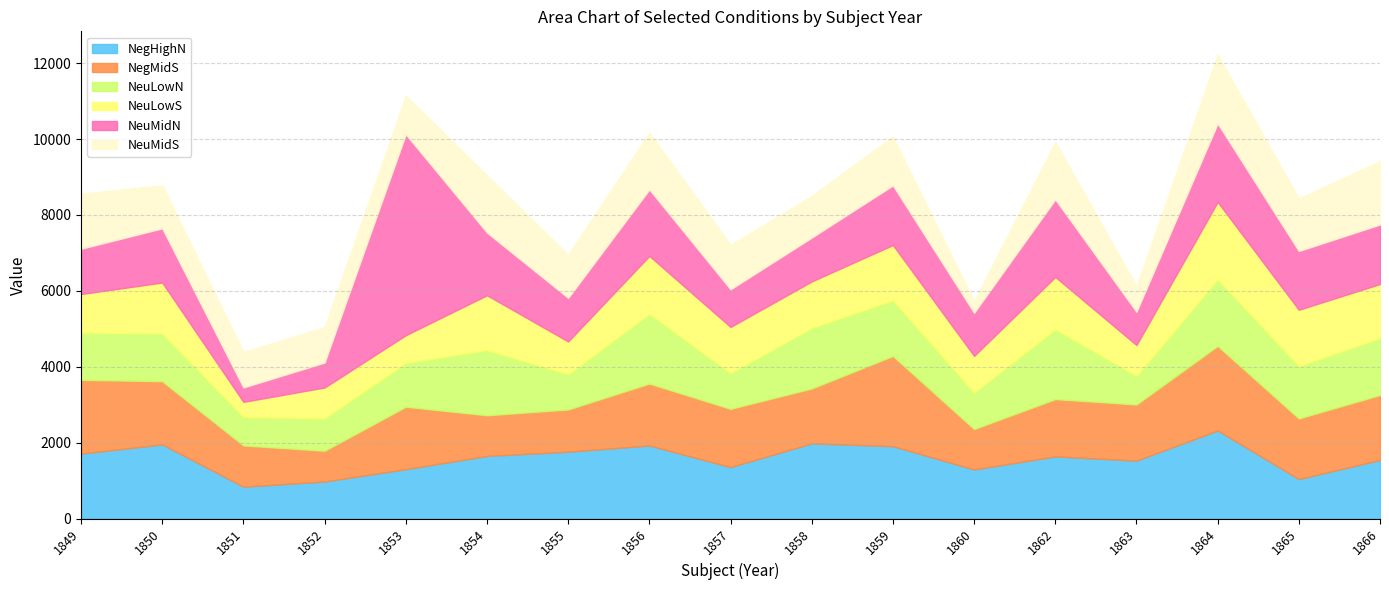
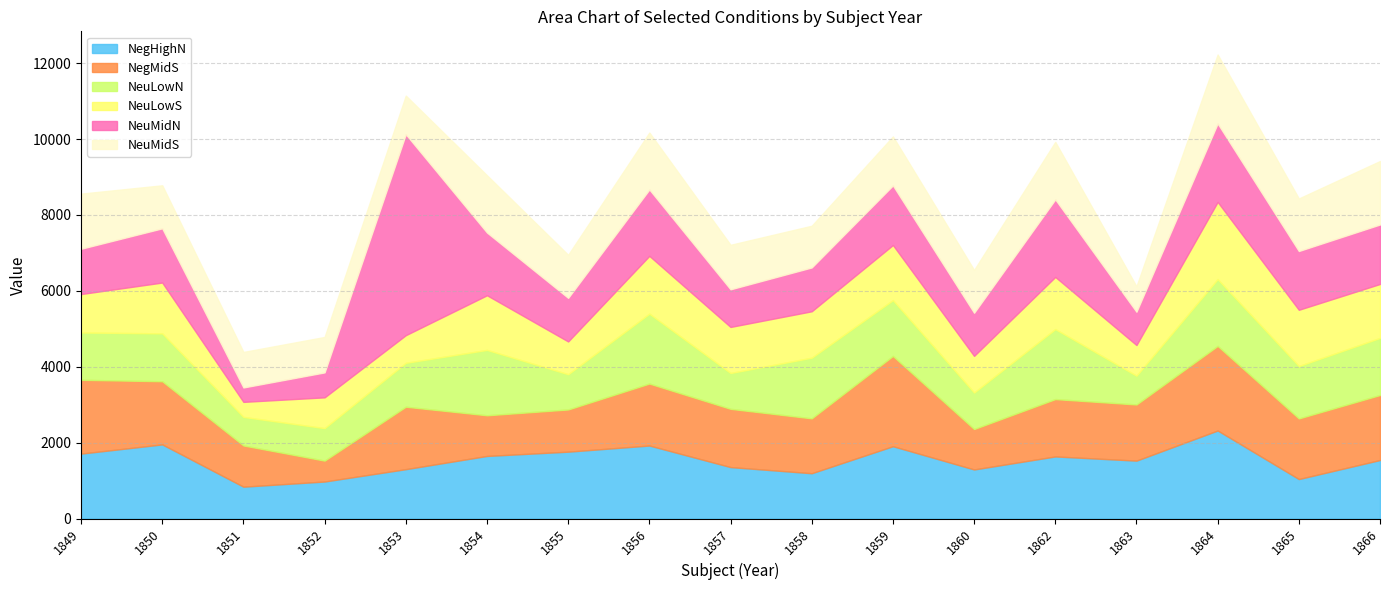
  {
    "NegHighN": {
      "1849": 1700,
      "1850": 2000,
      "1851": 800,
      "1852": 1000,
      "1853": 1300,
      "1854": 1600,
      "1855": 1800,
      "1856": 1900,
      "1857": 1400,
-     "1858": 2000,
+     "1858": 1200,
      "1859": 1900,
      "1860": 1300,
      "1862": 1600,
      "1863": 1500,
      "1864": 2300,
      "1865": 1000,
      "1866": 1500
    },
    "NegMidS": {
      "1849": 1900,
      "1850": 1700,
      "1851": 1100,
-     "1852": 800,
+     "1852": 600,
      "1853": 1600,
      "1854": 1100,
      "1855": 1100,
      "1856": 1600,
      "1857": 1500,
      "1858": 1400,
      "1859": 2400,
      "1860": 1100,
      "1862": 1500,
      "1863": 1500,
      "1864": 2200,
      "1865": 1600,
      "1866": 1700
    },
    "NeuMidN": {
      "1849": 1200,
      "1850": 1400,
      "1851": 400,
      "1852": 700,
      "1853": 5300,
      "1854": 1700,
      "1855": 1100,
      "1856": 1700,
      "1857": 1000,
      "1858": 1200,
      "1859": 1600,
      "1860": 1100,
      "1862": 2000,
      "1863": 900,
      "1864": 2100,
      "1865": 1500,
      "1866": 1600
    },
    "NeuMidS": {
      "1849": 1500,
      "1850": 1100,
      "1851": 900,
      "1852": 900,
      "1853": 1000,
      "1854": 1500,
      "1855": 1100,
      "1856": 1500,
      "1857": 1200,
      "1858": 1100,
      "1859": 1300,
-     "1860": 300,
+     "1860": 1100,
      "1862": 1500,
      "1863": 700,
      "1864": 1800,
      "1865": 1400,
      "1866": 1700
    }
  }
